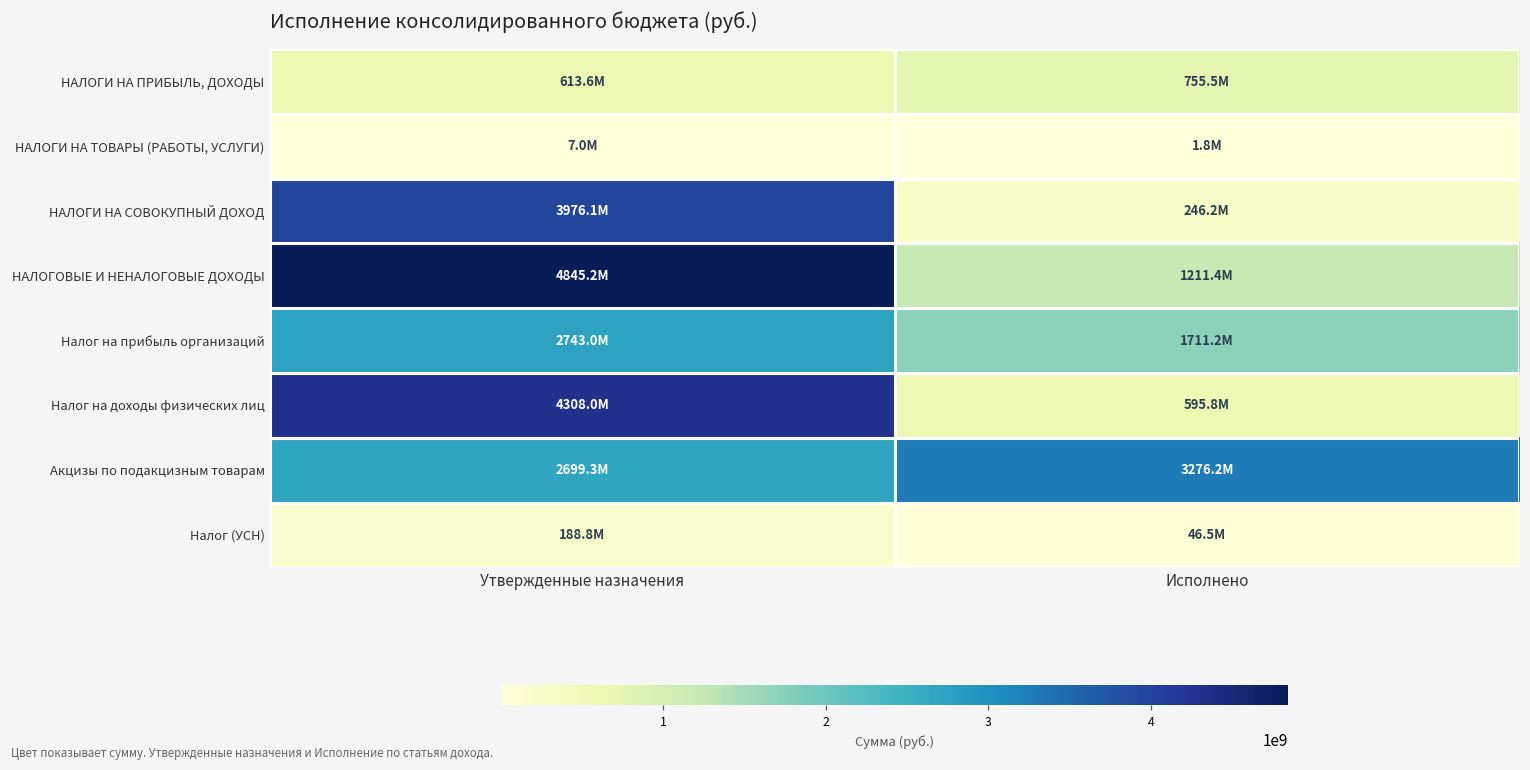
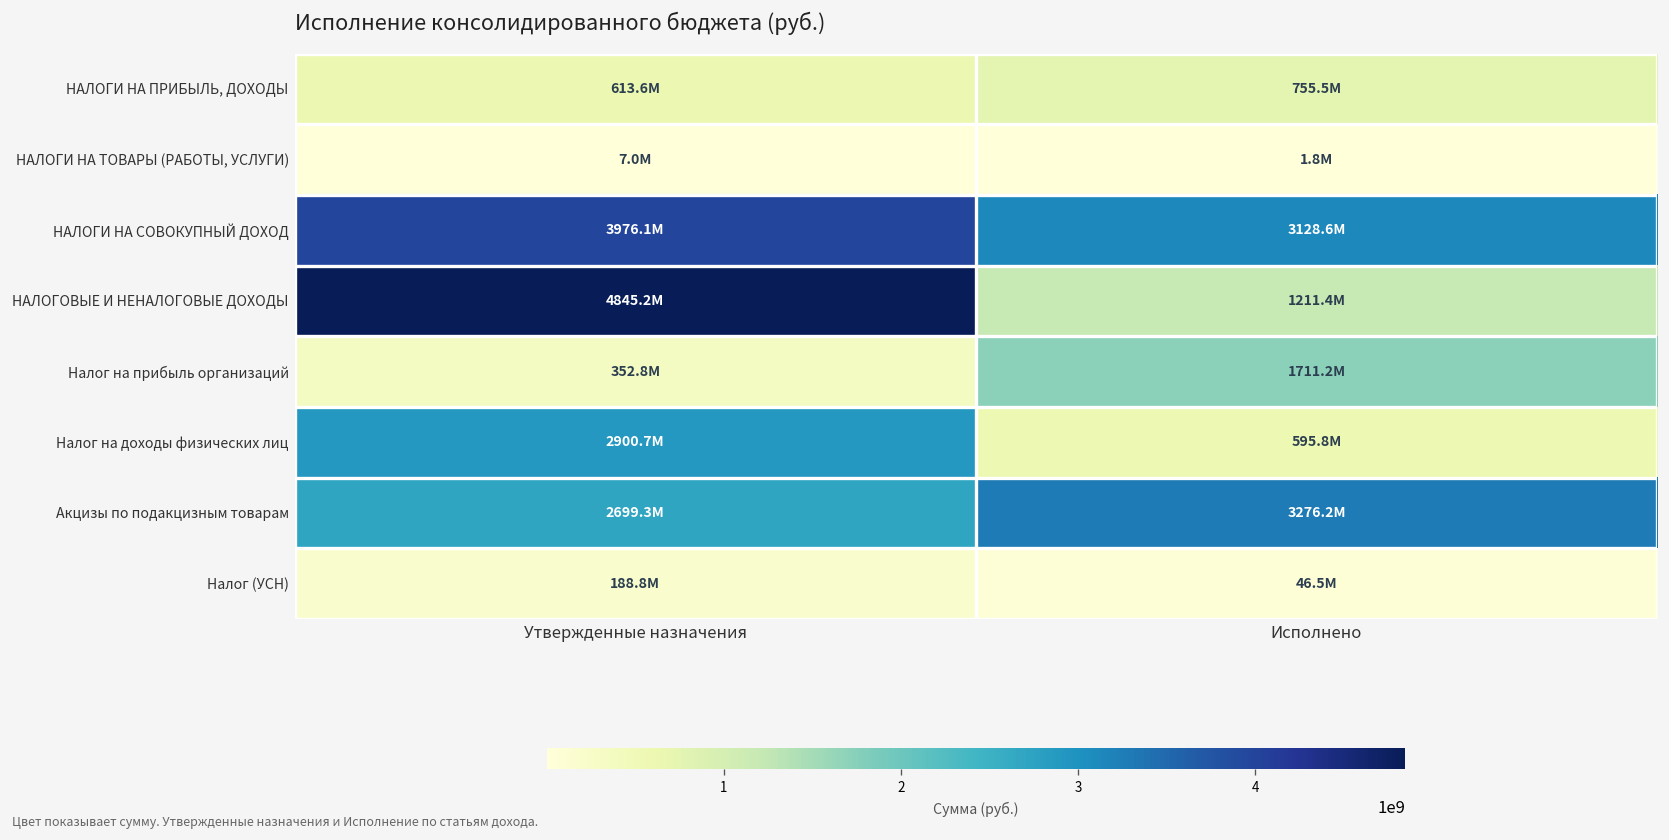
  {
    "НАЛОГИ НА ПРИБЫЛЬ, ДОХОДЫ": {
      "Утвержденные назначения": "613.6M",
      "Исполнено": "755.5M"
    },
    "НАЛОГИ НА ТОВАРЫ (РАБОТЫ, УСЛУГИ)": {
      "Утвержденные назначения": "7.0M",
      "Исполнено": "1.8M"
    },
    "НАЛОГИ НА СОВОКУПНЫЙ ДОХОД": {
      "Утвержденные назначения": "3976.1M",
-     "Исполнено": "246.2M"
+     "Исполнено": "3128.6M"
    },
    "НАЛОГОВЫЕ И НЕНАЛОГОВЫЕ ДОХОДЫ": {
      "Утвержденные назначения": "4845.2M",
      "Исполнено": "1211.4M"
    },
    "Налог на прибыль организаций": {
-     "Утвержденные назначения": "2743.0M",
+     "Утвержденные назначения": "352.8M",
      "Исполнено": "1711.2M"
    },
    "Налог на доходы физических лиц": {
-     "Утвержденные назначения": "4308.0M",
+     "Утвержденные назначения": "2900.7M",
      "Исполнено": "595.8M"
    },
    "Акцизы по подакцизным товарам": {
      "Утвержденные назначения": "2699.3M",
      "Исполнено": "3276.2M"
    },
    "Налог (УСН)": {
      "Утвержденные назначения": "188.8M",
      "Исполнено": "46.5M"
    }
  }
